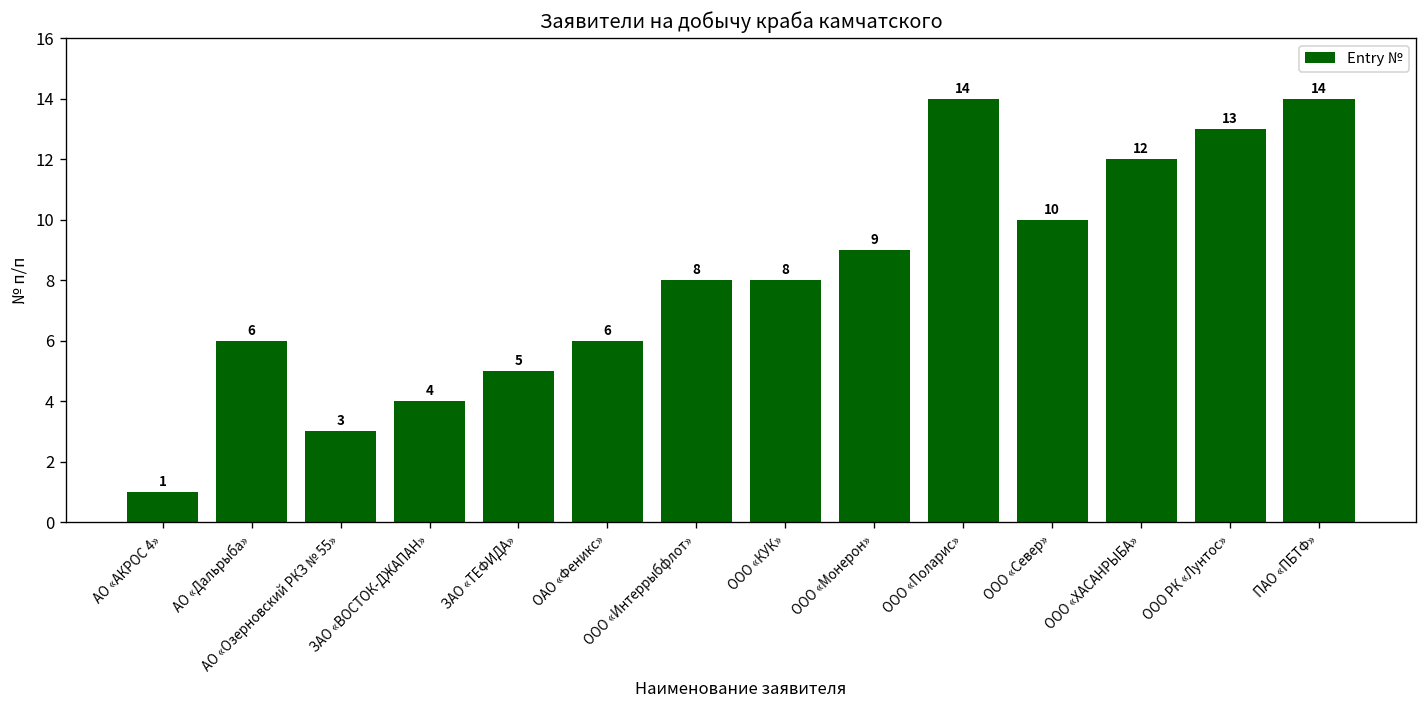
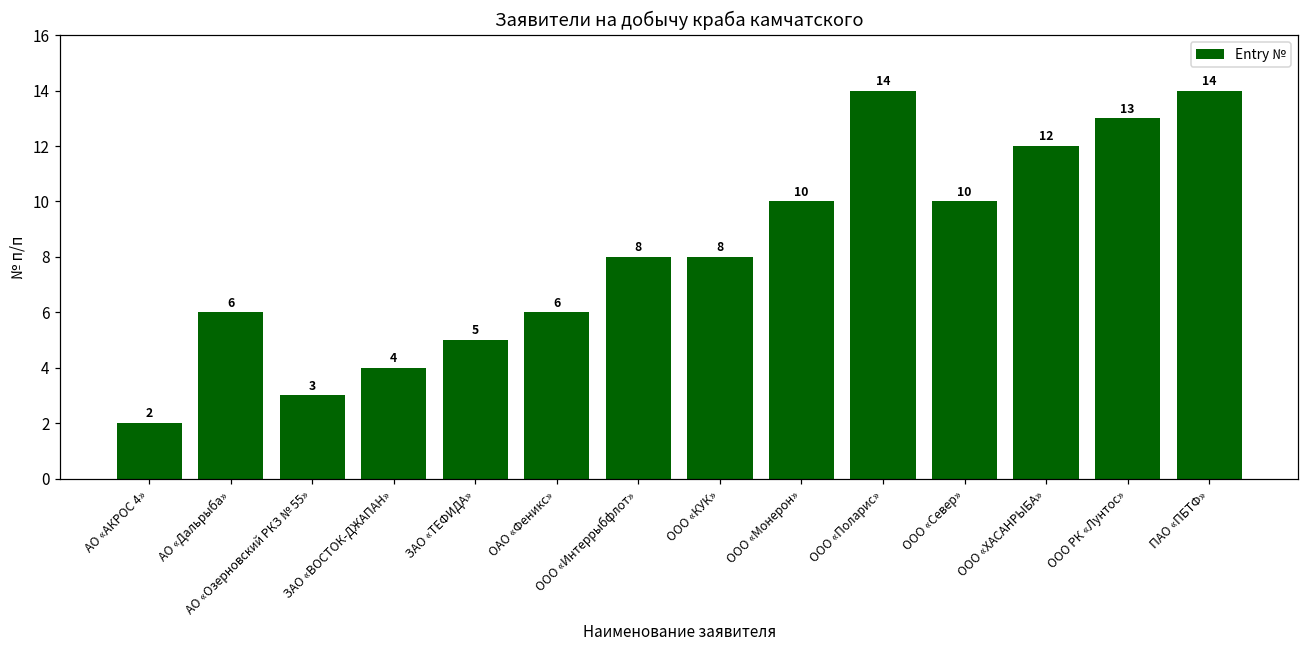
  {
-   "АО «АКРОС 4»": 1,
+   "АО «АКРОС 4»": 2,
    "АО «Дальрыба»": 6,
    "АО «Озерновский РКЗ № 55»": 3,
    "ЗАО «ВОСТОК-ДЖАПАН»": 4,
    "ЗАО «ТЕФИДА»": 5,
    "ОАО «Феникс»": 6,
    "ООО «Интеррыбфлот»": 8,
    "ООО «КУК»": 8,
-   "ООО «Монерон»": 9,
+   "ООО «Монерон»": 10,
    "ООО «Поларис»": 14,
    "ООО «Север»": 10,
    "ООО «ХАСАНРЫБА»": 12,
    "ООО РК «Лунтос»": 13,
    "ПАО «ПБТФ»": 14
  }
